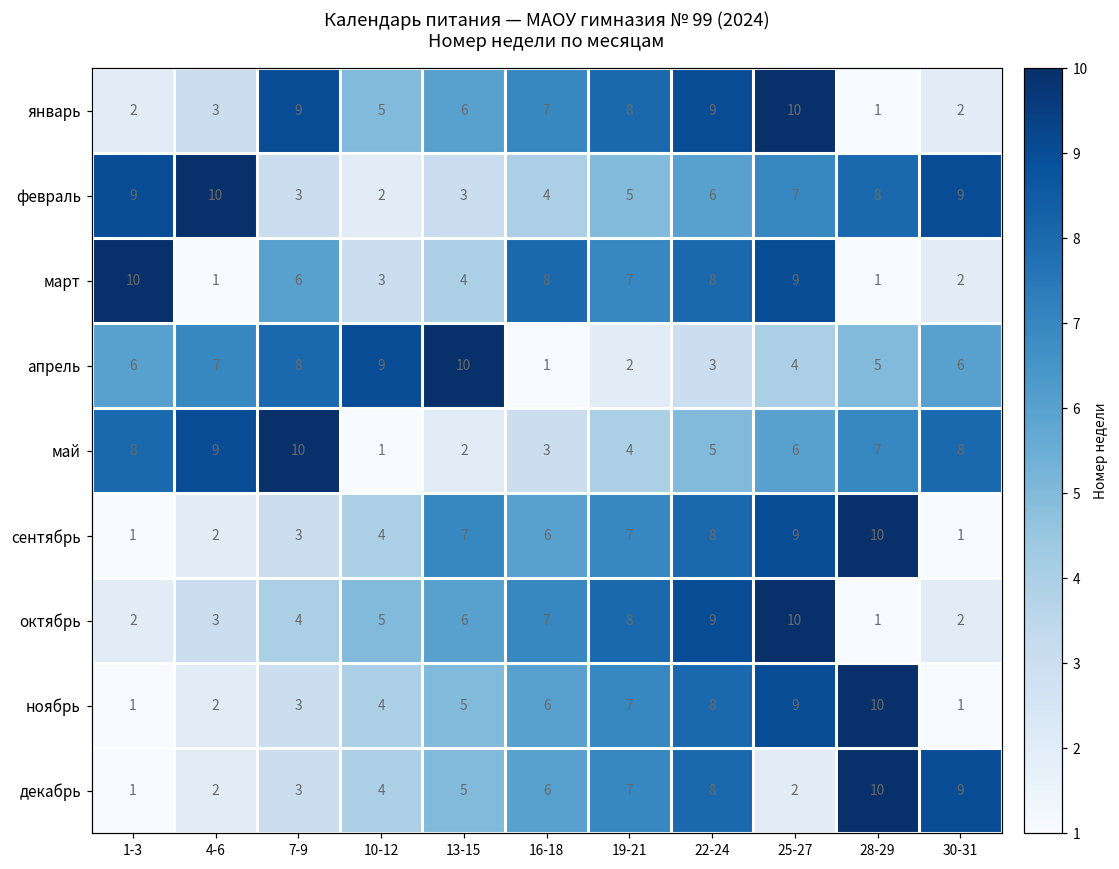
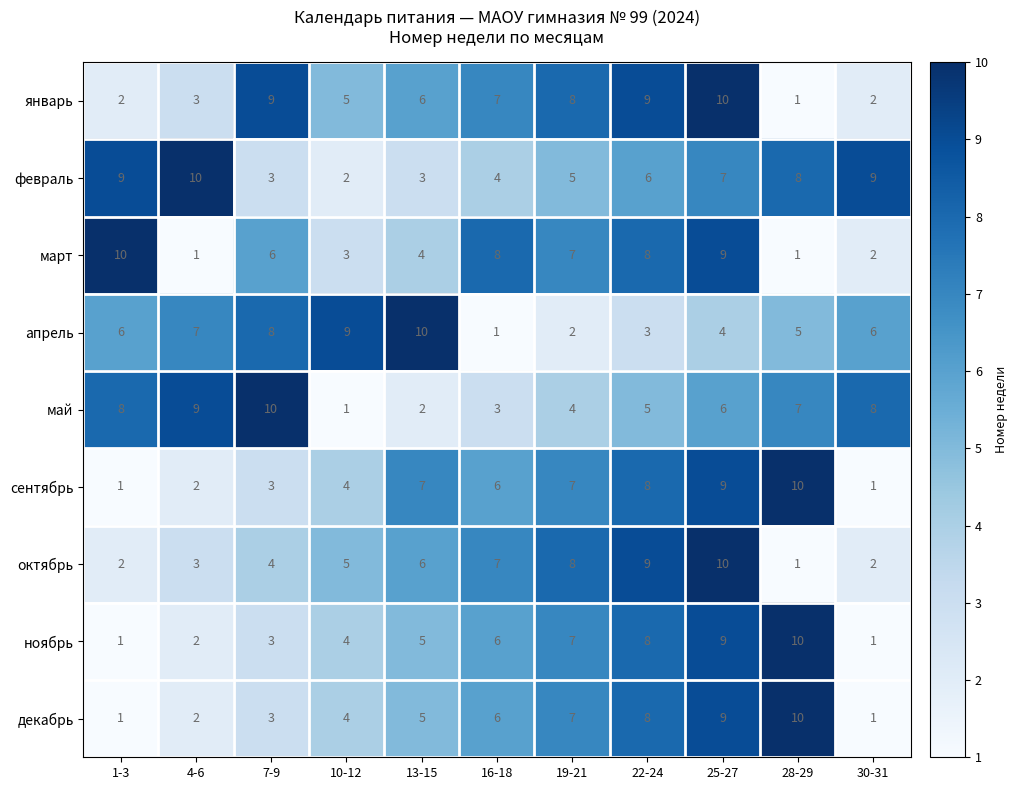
  {
    "январь": {
      "1-3": 2,
      "4-6": 3,
      "7-9": 9,
      "10-12": 5,
      "13-15": 6,
      "16-18": 7,
      "19-21": 8,
      "22-24": 9,
      "25-27": 10,
      "28-29": 1,
      "30-31": 2
    },
    "февраль": {
      "1-3": 9,
      "4-6": 10,
      "7-9": 3,
      "10-12": 2,
      "13-15": 3,
      "16-18": 4,
      "19-21": 5,
      "22-24": 6,
      "25-27": 7,
      "28-29": 8,
      "30-31": 9
    },
    "март": {
      "1-3": 10,
      "4-6": 1,
      "7-9": 6,
      "10-12": 3,
      "13-15": 4,
      "16-18": 8,
      "19-21": 7,
      "22-24": 8,
      "25-27": 9,
      "28-29": 1,
      "30-31": 2
    },
    "апрель": {
      "1-3": 6,
      "4-6": 7,
      "7-9": 8,
      "10-12": 9,
      "13-15": 10,
      "16-18": 1,
      "19-21": 2,
      "22-24": 3,
      "25-27": 4,
      "28-29": 5,
      "30-31": 6
    },
    "май": {
      "1-3": 8,
      "4-6": 9,
      "7-9": 10,
      "10-12": 1,
      "13-15": 2,
      "16-18": 3,
      "19-21": 4,
      "22-24": 5,
      "25-27": 6,
      "28-29": 7,
      "30-31": 8
    },
    "сентябрь": {
      "1-3": 1,
      "4-6": 2,
      "7-9": 3,
      "10-12": 4,
      "13-15": 7,
      "16-18": 6,
      "19-21": 7,
      "22-24": 8,
      "25-27": 9,
      "28-29": 10,
      "30-31": 1
    },
    "октябрь": {
      "1-3": 2,
      "4-6": 3,
      "7-9": 4,
      "10-12": 5,
      "13-15": 6,
      "16-18": 7,
      "19-21": 8,
      "22-24": 9,
      "25-27": 10,
      "28-29": 1,
      "30-31": 2
    },
    "ноябрь": {
      "1-3": 1,
      "4-6": 2,
      "7-9": 3,
      "10-12": 4,
      "13-15": 5,
      "16-18": 6,
      "19-21": 7,
      "22-24": 8,
      "25-27": 9,
      "28-29": 10,
      "30-31": 1
    },
    "декабрь": {
      "1-3": 1,
      "4-6": 2,
      "7-9": 3,
      "10-12": 4,
      "13-15": 5,
      "16-18": 6,
      "19-21": 7,
      "22-24": 8,
-     "25-27": 2,
+     "25-27": 9,
      "28-29": 10,
-     "30-31": 9
+     "30-31": 1
    }
  }
